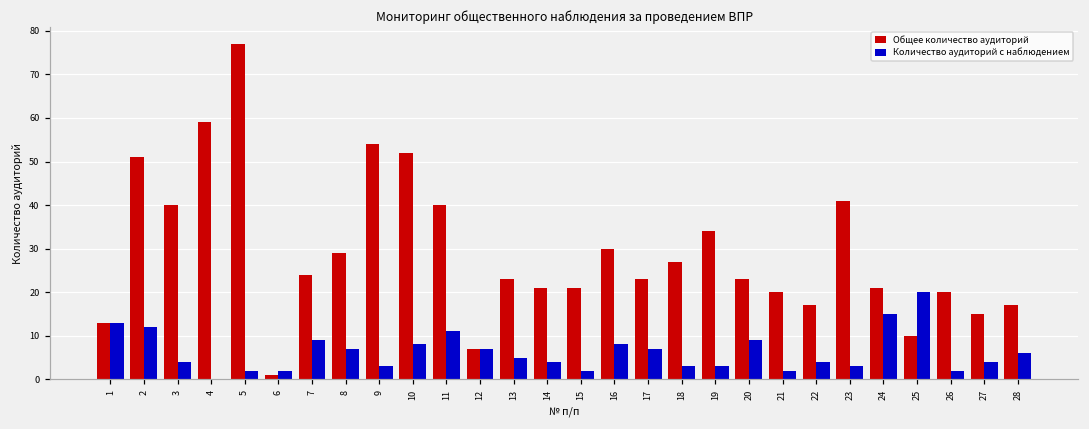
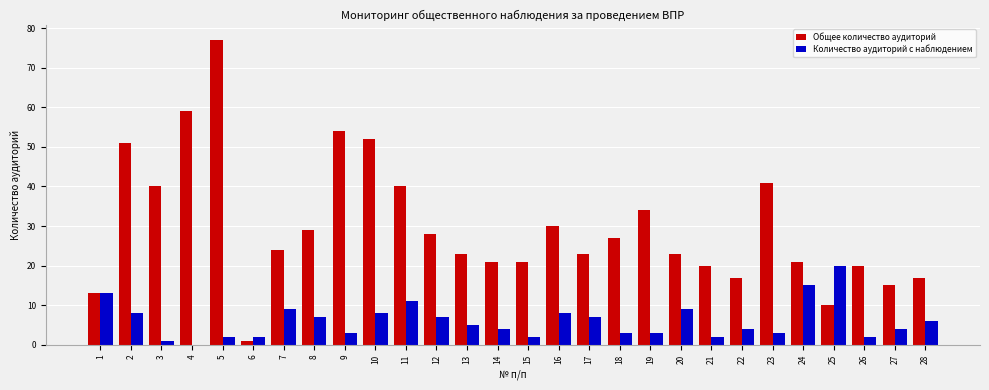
  {
    "Общее количество аудиторий": {
      "1": 13,
      "2": 51,
      "3": 40,
      "4": 59,
      "5": 77,
      "6": 1,
      "7": 24,
      "8": 29,
      "9": 54,
      "10": 52,
      "11": 40,
-     "12": 7,
+     "12": 28,
      "13": 23,
      "14": 21,
      "15": 21,
      "16": 30,
      "17": 23,
      "18": 27,
      "19": 34,
      "20": 23,
      "21": 20,
      "22": 17,
      "23": 41,
      "24": 21,
      "25": 10,
      "26": 20,
      "27": 15,
      "28": 17
    },
    "Количество аудиторий с наблюдением": {
      "1": 13,
-     "2": 12,
-     "3": 4,
+     "2": 8,
+     "3": 1,
      "4": 0,
      "5": 2,
      "6": 2,
      "7": 9,
      "8": 7,
      "9": 3,
      "10": 8,
      "11": 11,
      "12": 7,
      "13": 5,
      "14": 4,
      "15": 2,
      "16": 8,
      "17": 7,
      "18": 3,
      "19": 3,
      "20": 9,
      "21": 2,
      "22": 4,
      "23": 3,
      "24": 15,
      "25": 20,
      "26": 2,
      "27": 4,
      "28": 6
    }
  }
